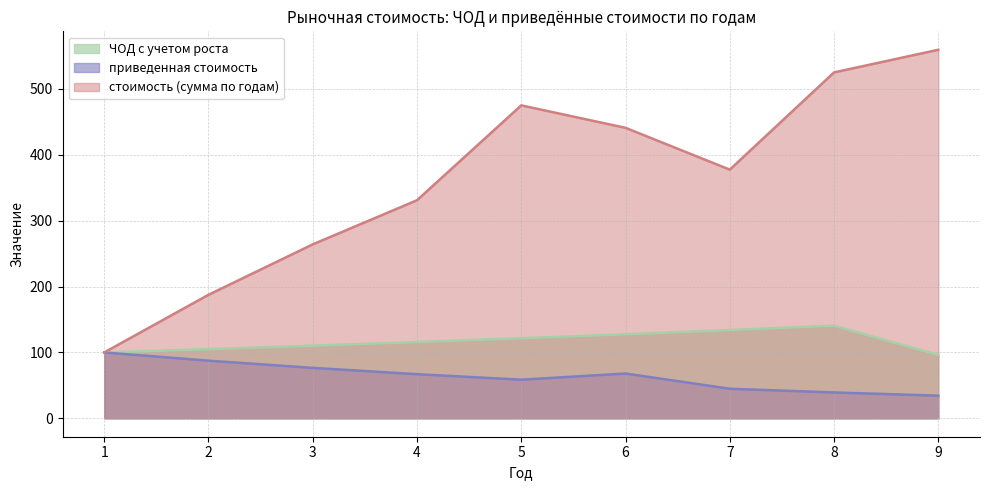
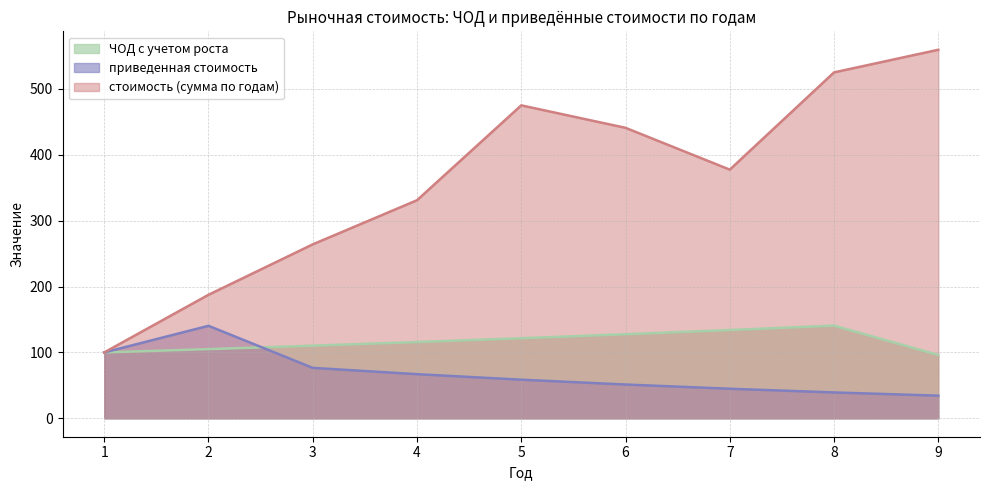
  {
    "ЧОД с учетом роста": {
      "2": 110,
      "3": 110,
      "4": 120,
      "5": 120,
      "6": 130,
      "7": 130,
      "8": 140,
      "9": 100
    },
    "приведенная стоимость": {
-     "2": 90,
+     "2": 140,
      "3": 80,
      "4": 70,
      "5": 60,
-     "6": 70,
+     "6": 50,
      "7": 40,
      "8": 40,
      "9": 30
    },
    "стоимость (сумма по годам)": {
      "2": 190,
      "3": 260,
      "4": 330,
      "5": 480,
      "6": 440,
      "7": 380,
      "8": 530,
      "9": 560
    }
  }
